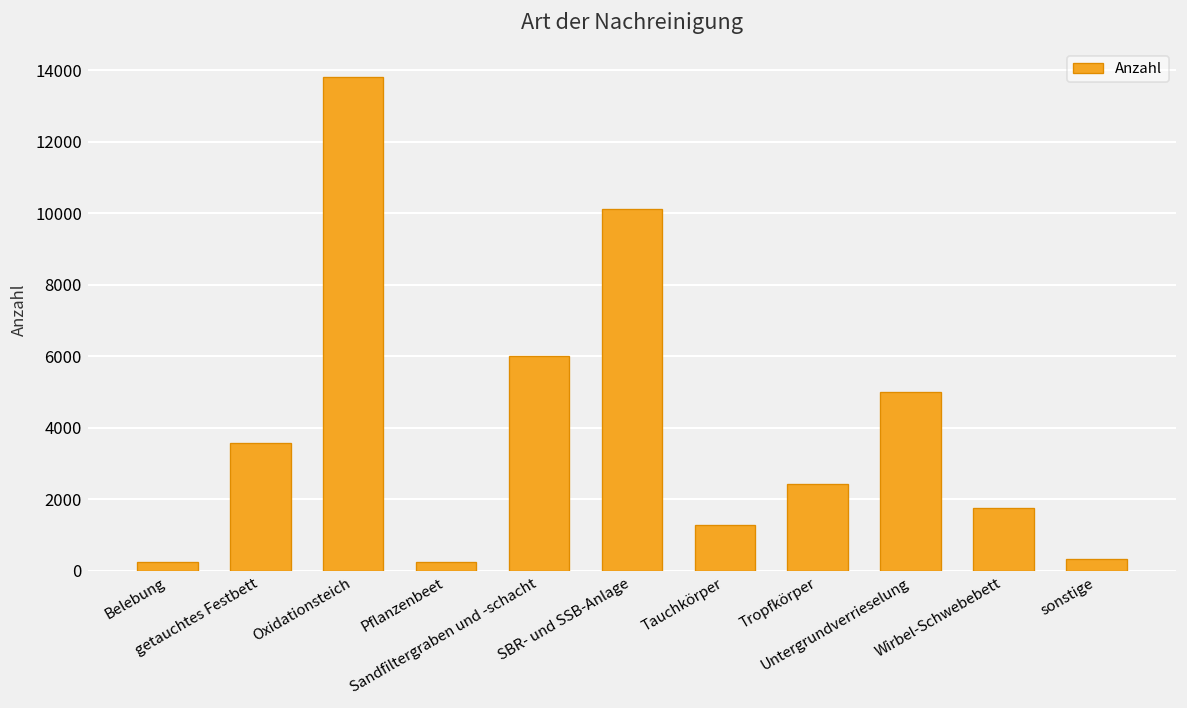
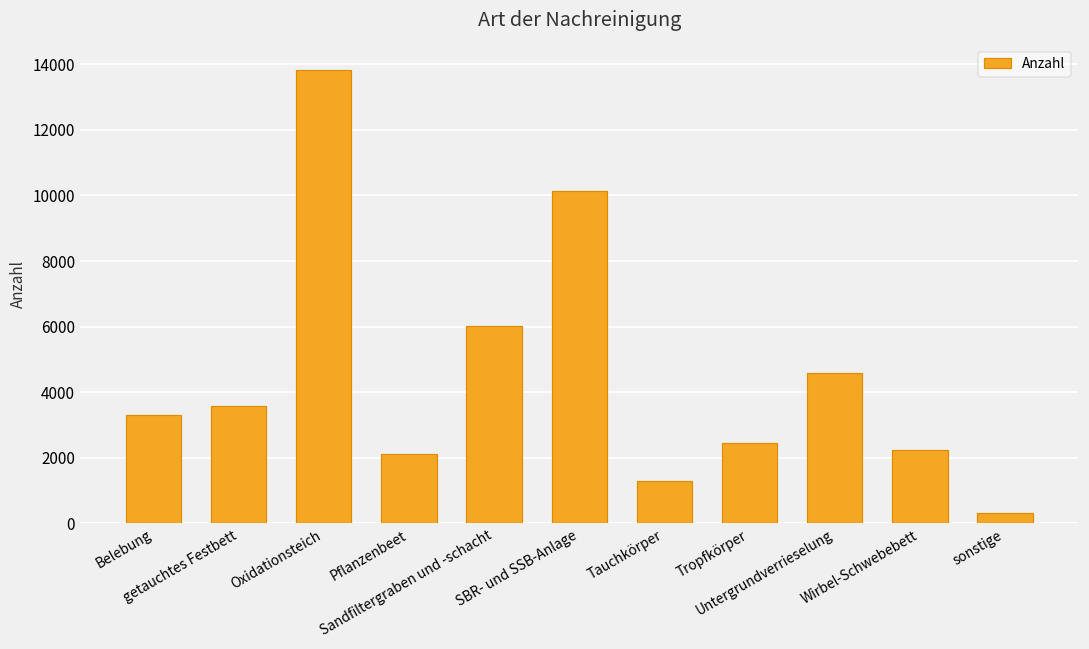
  {
-   "Belebung": 300,
+   "Belebung": 3300,
    "getauchtes Festbett": 3600,
    "Oxidationsteich": 13800,
-   "Pflanzenbeet": 300,
+   "Pflanzenbeet": 2100,
    "Sandfiltergraben und -schacht": 6000,
    "SBR- und SSB-Anlage": 10100,
    "Tauchkörper": 1300,
    "Tropfkörper": 2400,
-   "Untergrundverrieselung": 5000,
-   "Wirbel-Schwebebett": 1800,
+   "Untergrundverrieselung": 4600,
+   "Wirbel-Schwebebett": 2200,
    "sonstige": 300
  }
